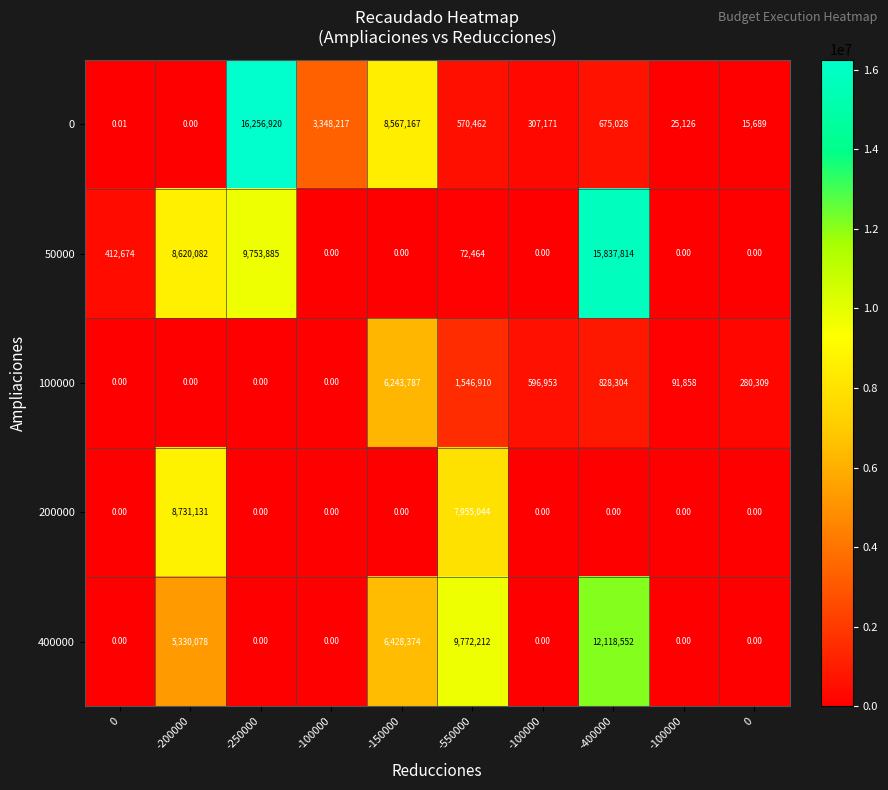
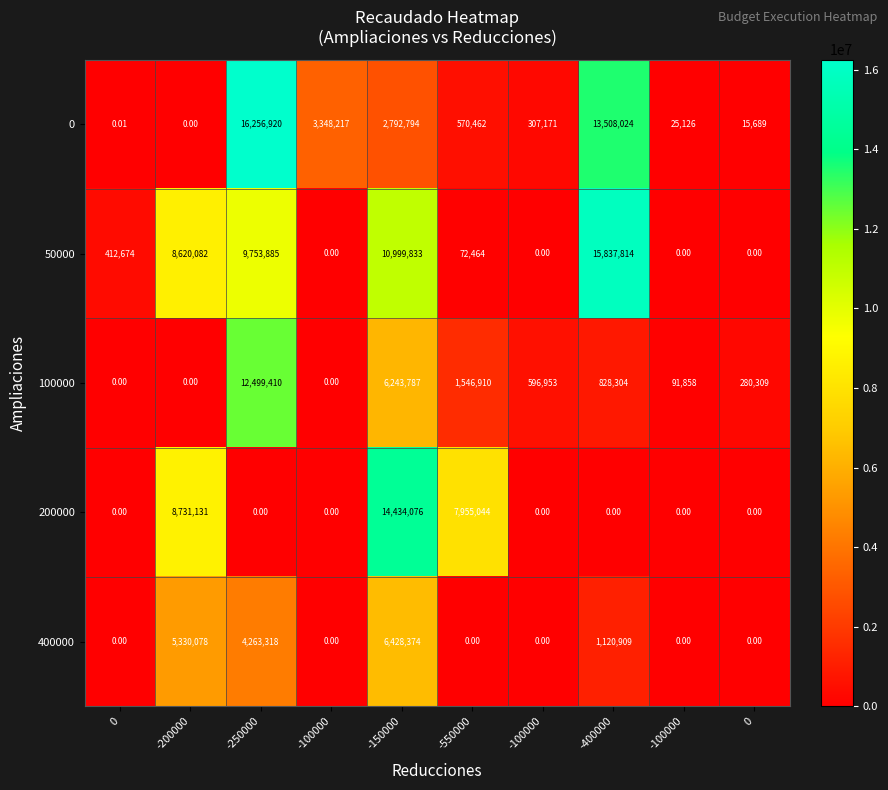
  {
    "0": {
      "-200000": "0.00",
      "-250000": "16,256,920",
-     "-150000": "8,567,167",
+     "-150000": "2,792,794",
      "-550000": "570,462",
-     "-400000": "675,028"
+     "-400000": "13,508,024"
    },
    "50000": {
      "-200000": "8,620,082",
      "-250000": "9,753,885",
-     "-150000": "0.00",
+     "-150000": "10,999,833",
      "-550000": "72,464",
      "-400000": "15,837,814"
    },
    "100000": {
      "-200000": "0.00",
-     "-250000": "0.00",
+     "-250000": "12,499,410",
      "-150000": "6,243,787",
      "-550000": "1,546,910",
      "-400000": "828,304"
    },
    "200000": {
      "-200000": "8,731,131",
      "-250000": "0.00",
-     "-150000": "0.00",
+     "-150000": "14,434,076",
      "-550000": "7,955,044",
      "-400000": "0.00"
    },
    "400000": {
      "-200000": "5,330,078",
-     "-250000": "0.00",
+     "-250000": "4,263,318",
      "-150000": "6,428,374",
-     "-550000": "9,772,212",
-     "-400000": "12,118,552"
+     "-550000": "0.00",
+     "-400000": "1,120,909"
    }
  }
